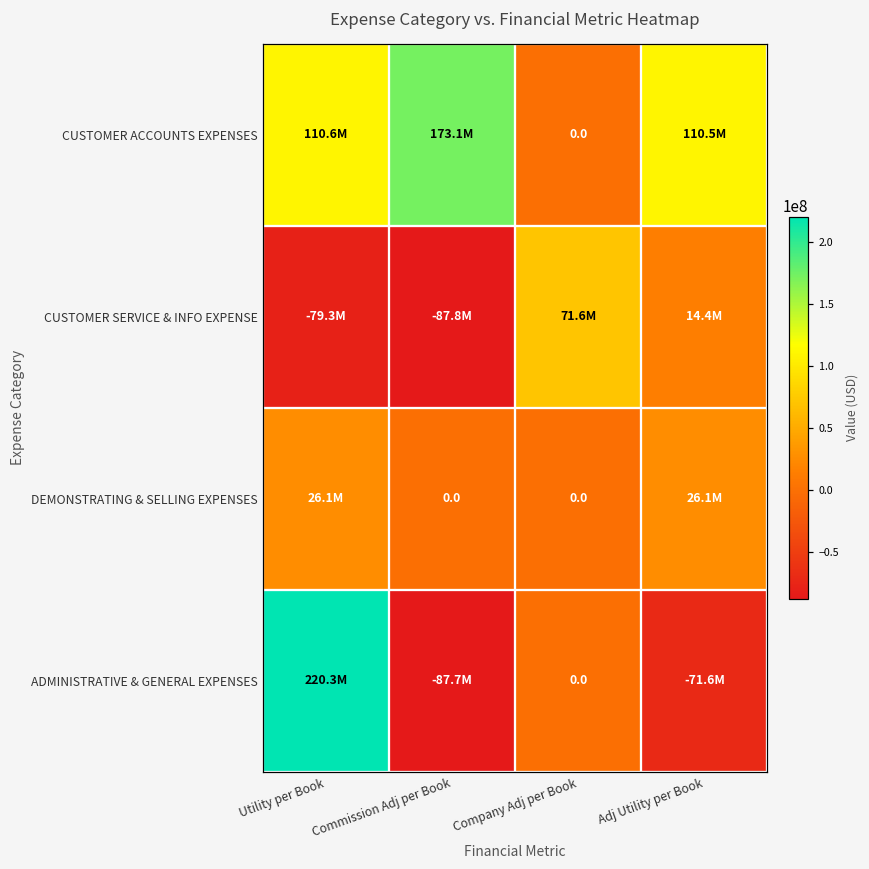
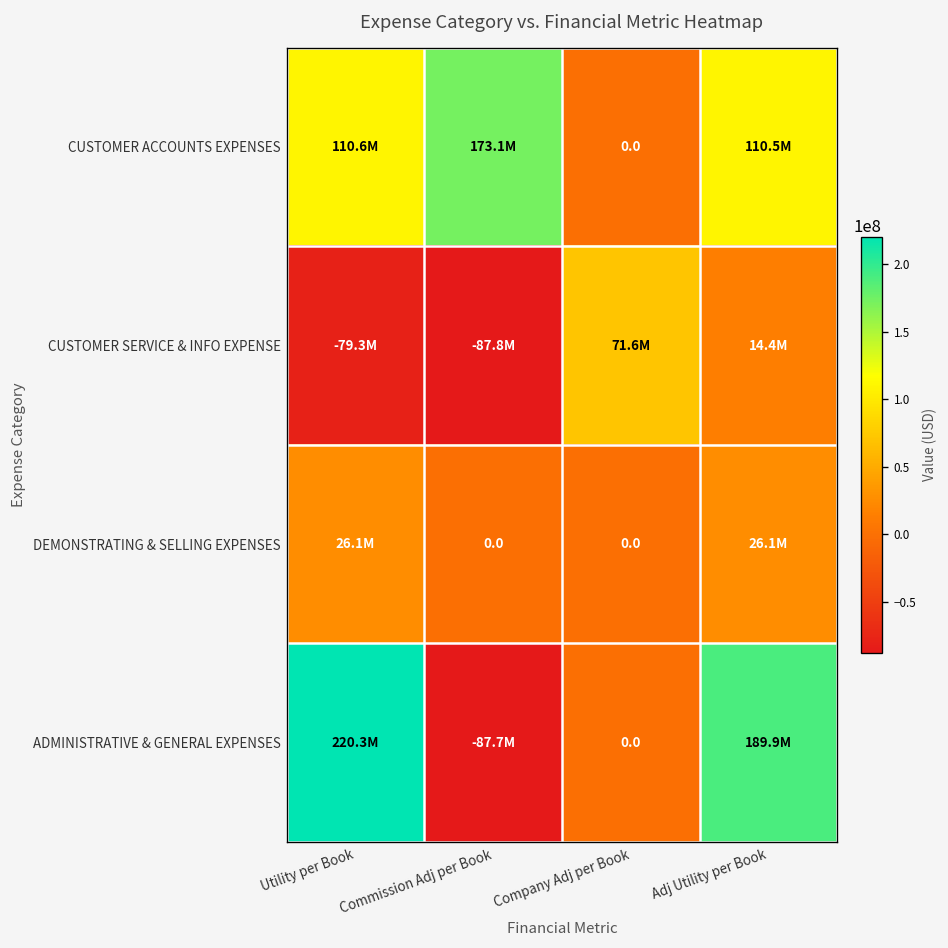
  {
    "CUSTOMER ACCOUNTS EXPENSES": {
      "Utility per Book": "110.6M",
      "Commission Adj per Book": "173.1M",
      "Company Adj per Book": "0.0",
      "Adj Utility per Book": "110.5M"
    },
    "CUSTOMER SERVICE & INFO EXPENSE": {
      "Utility per Book": "-79.3M",
      "Commission Adj per Book": "-87.8M",
      "Company Adj per Book": "71.6M",
      "Adj Utility per Book": "14.4M"
    },
    "DEMONSTRATING & SELLING EXPENSES": {
      "Utility per Book": "26.1M",
      "Commission Adj per Book": "0.0",
      "Company Adj per Book": "0.0",
      "Adj Utility per Book": "26.1M"
    },
    "ADMINISTRATIVE & GENERAL EXPENSES": {
      "Utility per Book": "220.3M",
      "Commission Adj per Book": "-87.7M",
      "Company Adj per Book": "0.0",
-     "Adj Utility per Book": "-71.6M"
+     "Adj Utility per Book": "189.9M"
    }
  }
